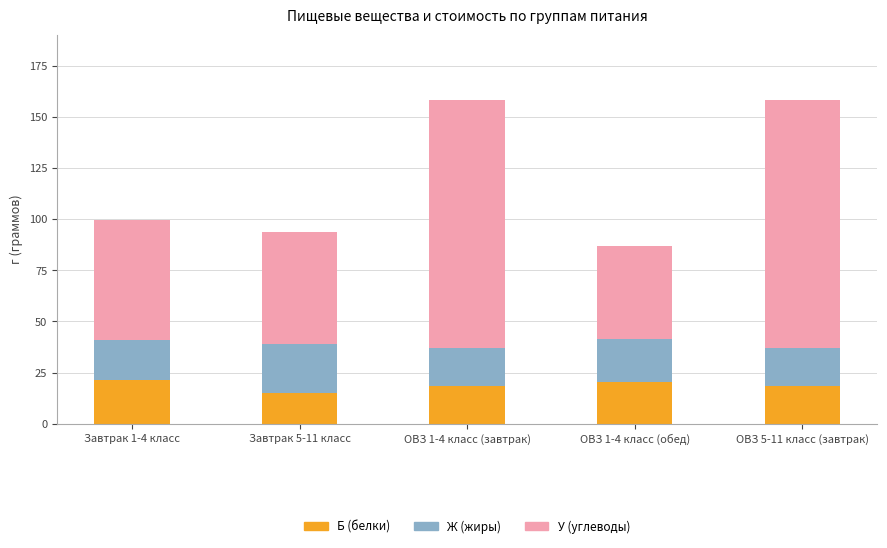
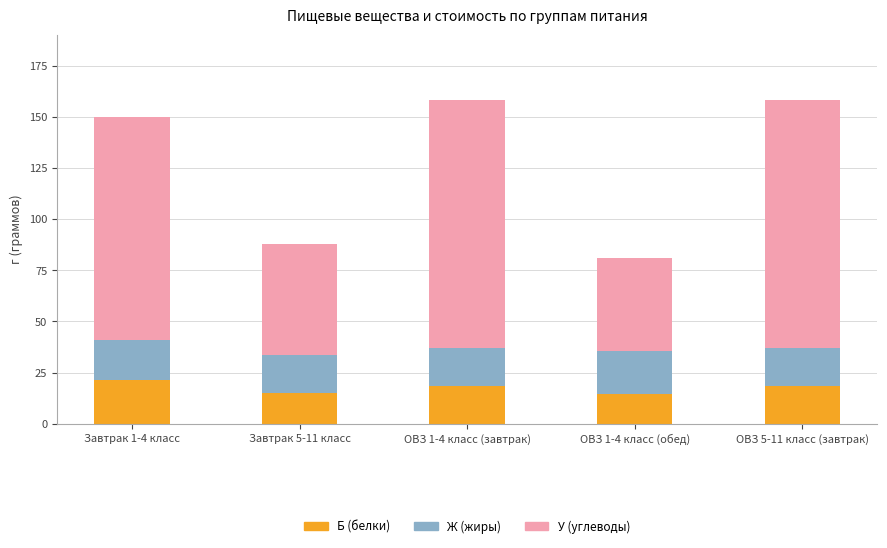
  {
    "Б (белки)": {
      "Завтрак 1-4 класс": 21,
      "Завтрак 5-11 класс": 15,
      "ОВЗ 1-4 класс (завтрак)": 18,
-     "ОВЗ 1-4 класс (обед)": 21,
+     "ОВЗ 1-4 класс (обед)": 15,
      "ОВЗ 5-11 класс (завтрак)": 18
    },
    "Ж (жиры)": {
      "Завтрак 1-4 класс": 20,
-     "Завтрак 5-11 класс": 24,
+     "Завтрак 5-11 класс": 18,
      "ОВЗ 1-4 класс (завтрак)": 18,
      "ОВЗ 1-4 класс (обед)": 21,
      "ОВЗ 5-11 класс (завтрак)": 18
    },
    "У (углеводы)": {
-     "Завтрак 1-4 класс": 59,
+     "Завтрак 1-4 класс": 109,
      "Завтрак 5-11 класс": 55,
      "ОВЗ 1-4 класс (завтрак)": 122,
      "ОВЗ 1-4 класс (обед)": 45,
      "ОВЗ 5-11 класс (завтрак)": 122
    }
  }
